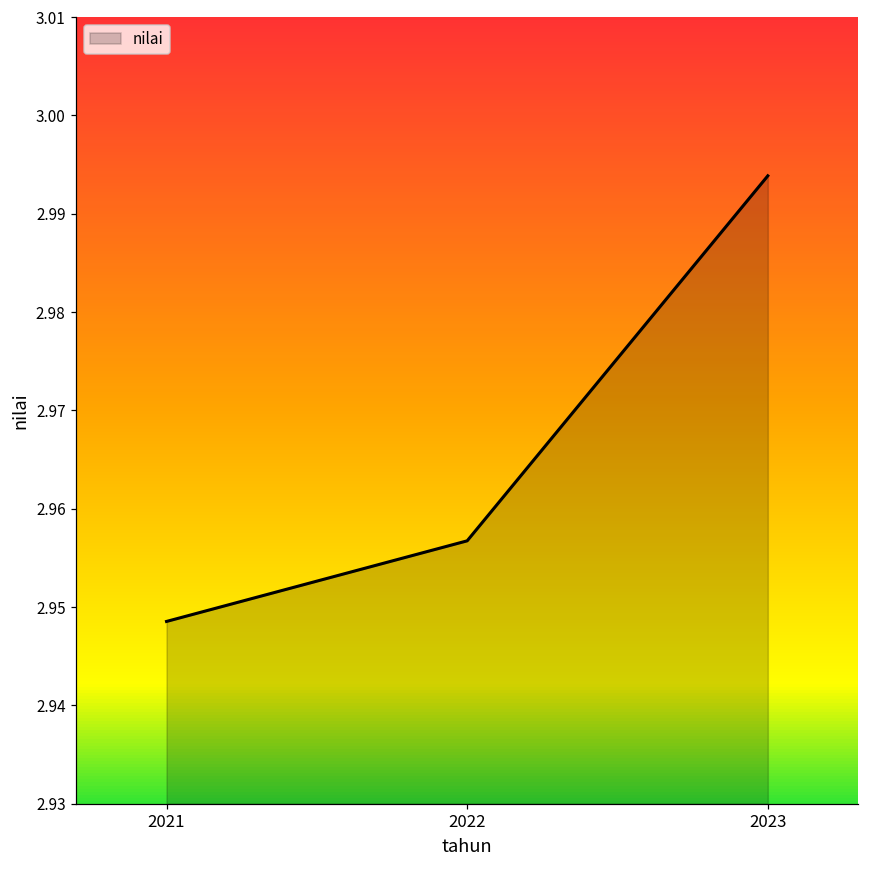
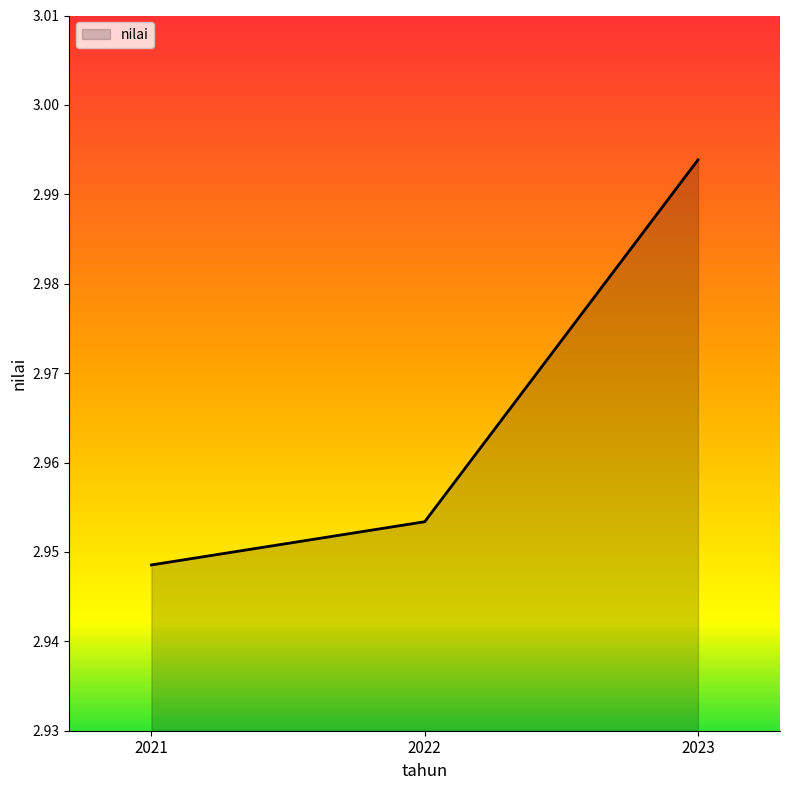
  {
    "2021": 2.949,
-   "2022": 2.957,
+   "2022": 2.953,
    "2023": 2.994
  }
